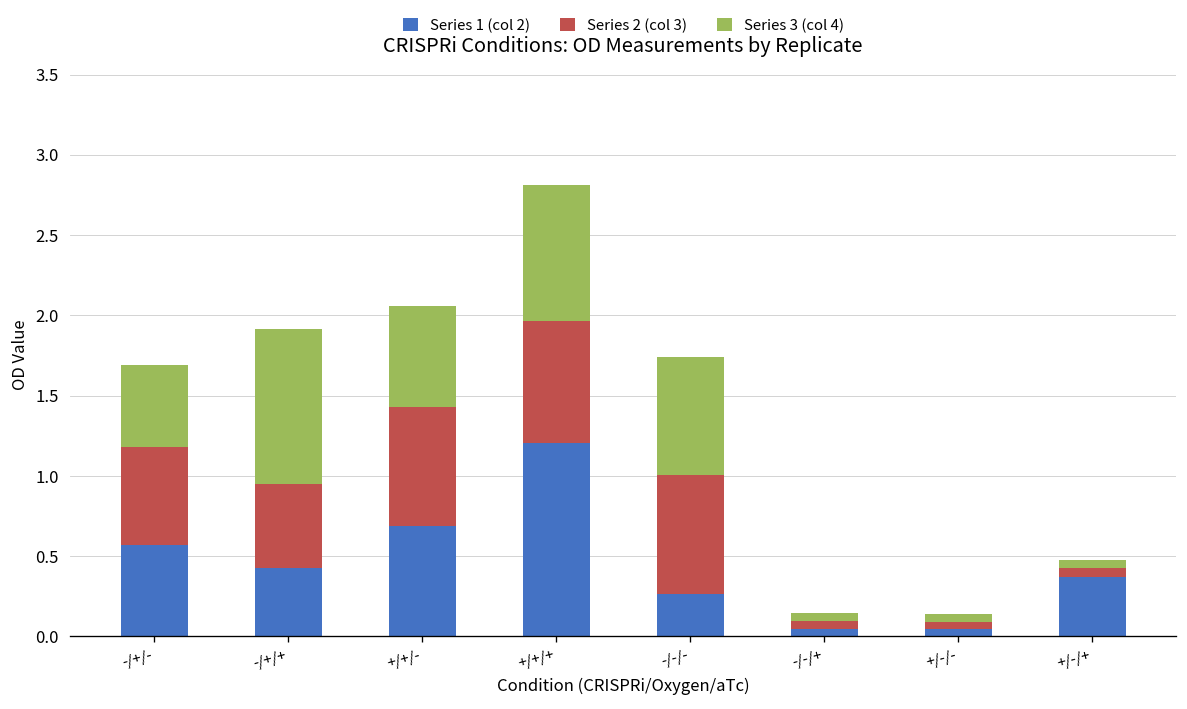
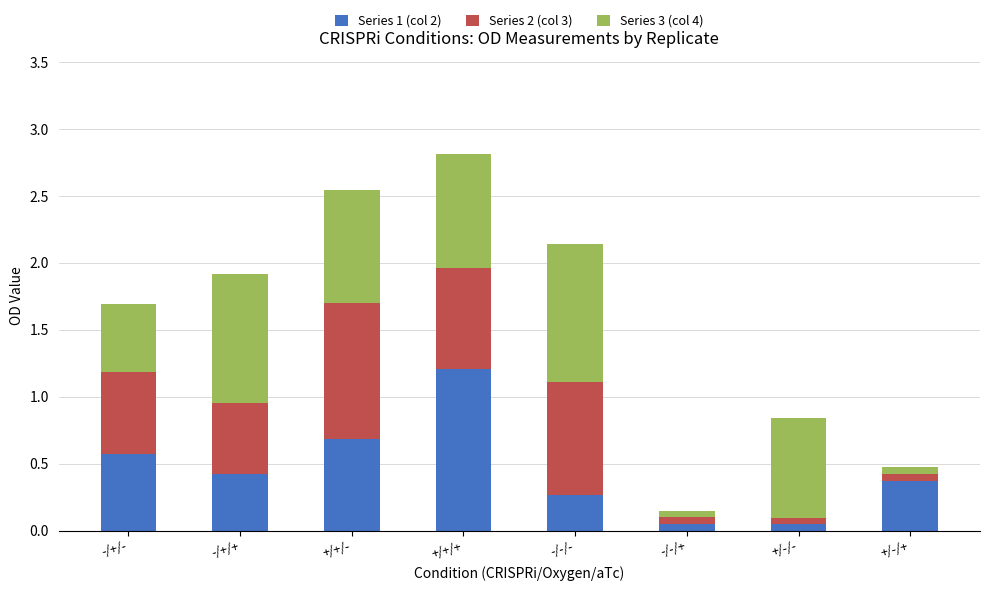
  {
    "Series 1 (col 2)": {
      "-/+/-": 0.57,
      "-/+/+": 0.42,
      "+/+/-": 0.69,
      "+/+/+": 1.20,
      "-/-/-": 0.26,
      "-/-/+": 0.05,
      "+/-/-": 0.05,
      "+/-/+": 0.37
    },
    "Series 2 (col 3)": {
      "-/+/-": 0.61,
      "-/+/+": 0.53,
-     "+/+/-": 0.74,
+     "+/+/-": 1.01,
      "+/+/+": 0.76,
-     "-/-/-": 0.75,
+     "-/-/-": 0.85,
      "-/-/+": 0.05,
      "+/-/-": 0.05,
      "+/-/+": 0.05
    },
    "Series 3 (col 4)": {
      "-/+/-": 0.51,
      "-/+/+": 0.97,
-     "+/+/-": 0.63,
+     "+/+/-": 0.84,
      "+/+/+": 0.85,
-     "-/-/-": 0.73,
+     "-/-/-": 1.03,
      "-/-/+": 0.05,
-     "+/-/-": 0.05,
+     "+/-/-": 0.75,
      "+/-/+": 0.05
    }
  }
